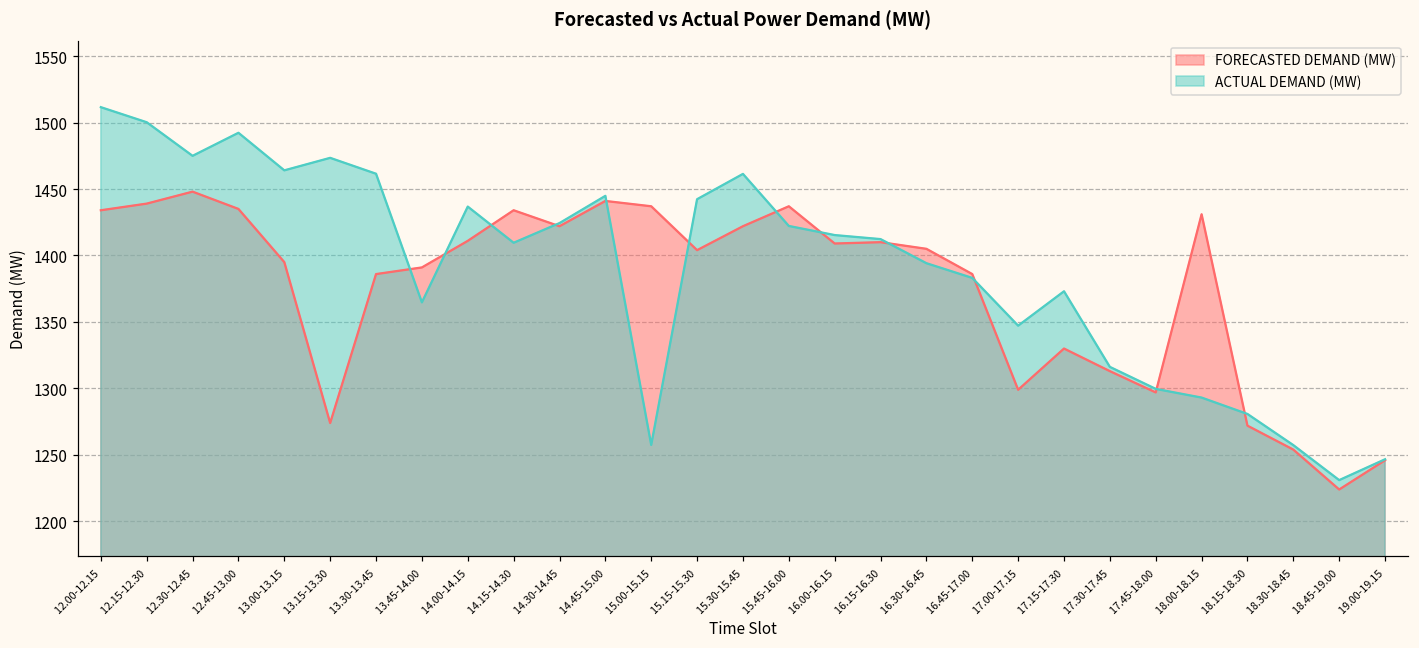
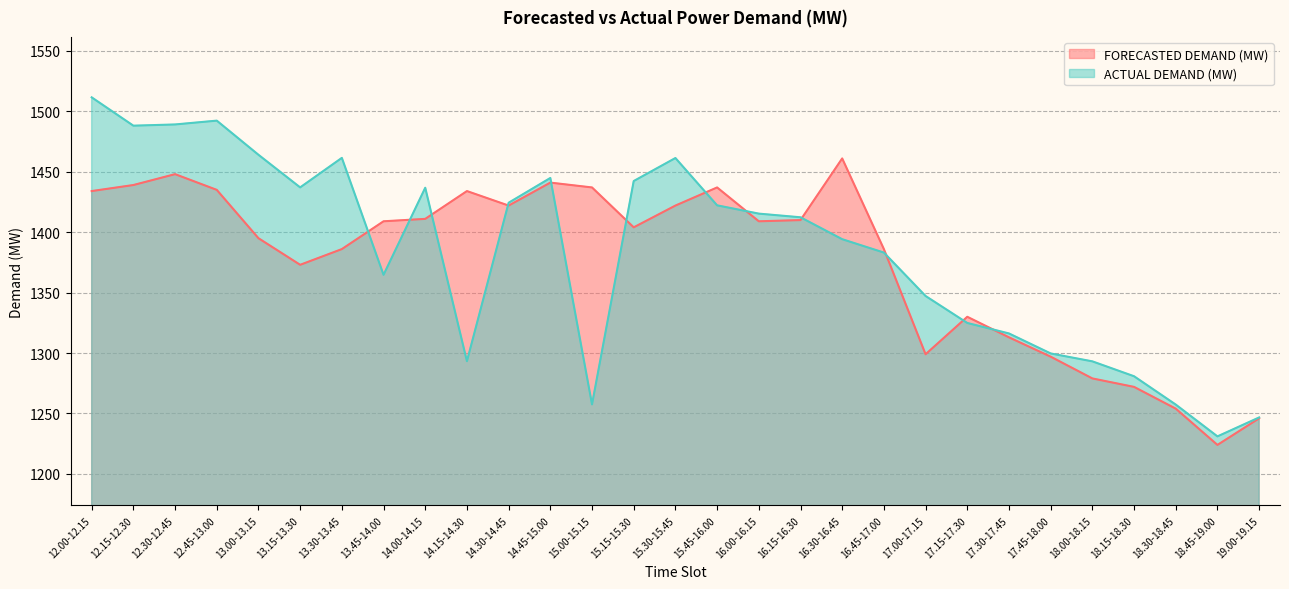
  {
    "FORECASTED DEMAND (MW)": {
      "12.00-12.15": 1434,
      "12.15-12.30": 1439,
      "12.30-12.45": 1448,
      "12.45-13.00": 1435,
      "13.00-13.15": 1395,
-     "13.15-13.30": 1274,
+     "13.15-13.30": 1373,
      "13.30-13.45": 1386,
-     "13.45-14.00": 1391,
+     "13.45-14.00": 1409,
      "14.00-14.15": 1411,
      "14.15-14.30": 1434,
      "14.30-14.45": 1422,
      "14.45-15.00": 1441,
      "15.00-15.15": 1437,
      "15.15-15.30": 1404,
      "15.30-15.45": 1422,
      "15.45-16.00": 1437,
      "16.00-16.15": 1409,
      "16.15-16.30": 1410,
-     "16.30-16.45": 1405,
+     "16.30-16.45": 1461,
      "16.45-17.00": 1386,
      "17.00-17.15": 1299,
      "17.15-17.30": 1330,
      "17.30-17.45": 1313,
      "17.45-18.00": 1297,
-     "18.00-18.15": 1431,
+     "18.00-18.15": 1279,
      "18.15-18.30": 1272,
      "18.30-18.45": 1254,
      "18.45-19.00": 1224
    },
    "ACTUAL DEMAND (MW)": {
      "12.00-12.15": 1512,
-     "12.15-12.30": 1500,
-     "12.30-12.45": 1475,
+     "12.15-12.30": 1488,
+     "12.30-12.45": 1489,
      "12.45-13.00": 1492,
      "13.00-13.15": 1464,
-     "13.15-13.30": 1473,
+     "13.15-13.30": 1437,
      "13.30-13.45": 1461,
      "13.45-14.00": 1365,
      "14.00-14.15": 1437,
-     "14.15-14.30": 1410,
+     "14.15-14.30": 1293,
      "14.30-14.45": 1424,
      "14.45-15.00": 1445,
      "15.00-15.15": 1258,
      "15.15-15.30": 1442,
      "15.30-15.45": 1461,
      "15.45-16.00": 1422,
      "16.00-16.15": 1415,
      "16.15-16.30": 1412,
      "16.30-16.45": 1394,
      "16.45-17.00": 1383,
      "17.00-17.15": 1347,
-     "17.15-17.30": 1373,
+     "17.15-17.30": 1325,
      "17.30-17.45": 1316,
      "17.45-18.00": 1300,
      "18.00-18.15": 1293,
      "18.15-18.30": 1281,
      "18.30-18.45": 1257,
      "18.45-19.00": 1231
    }
  }
